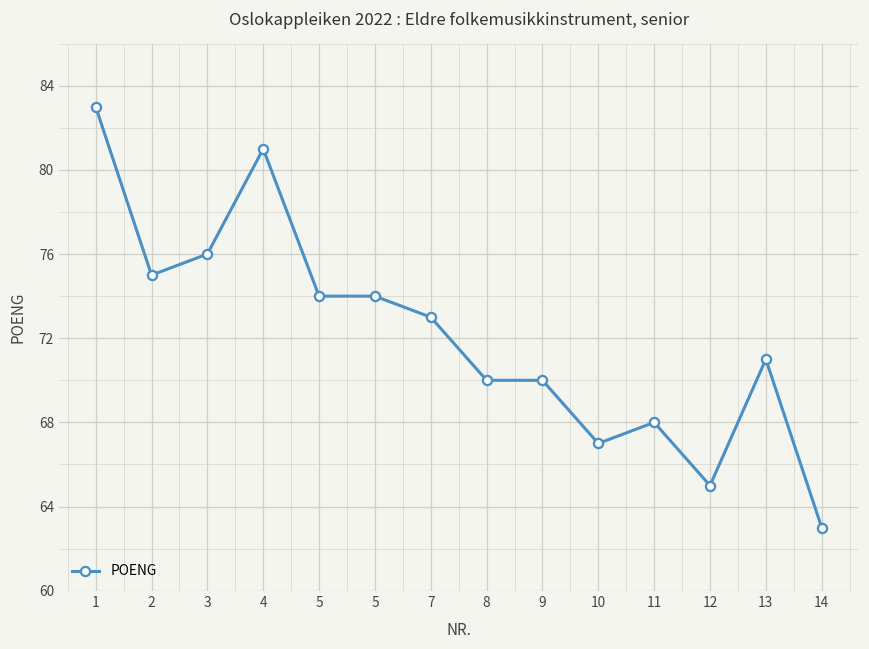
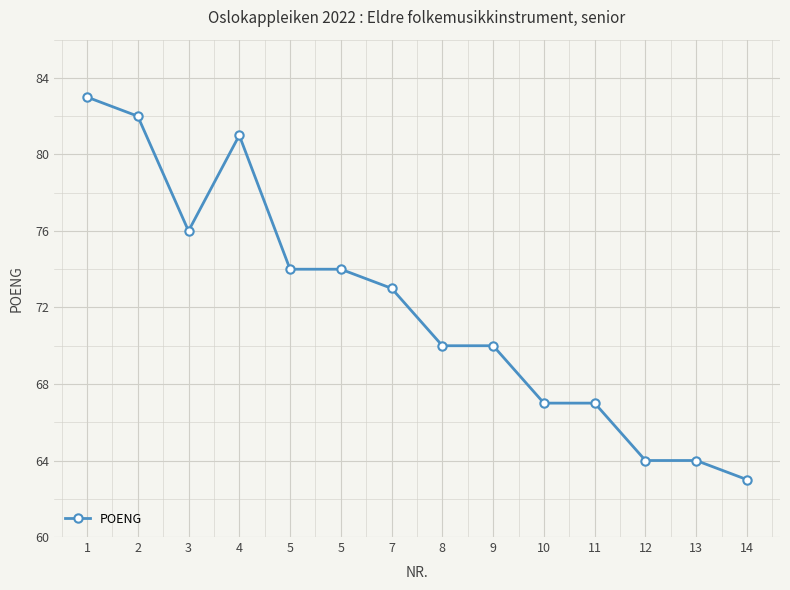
  {
    "1": 83,
-   "2": 75,
+   "2": 82,
    "3": 76,
    "4": 81,
    "7": 73,
    "8": 70,
    "9": 70,
    "10": 67,
-   "11": 68,
-   "12": 65,
-   "13": 71,
+   "11": 67,
+   "12": 64,
+   "13": 64,
    "14": 63
  }
